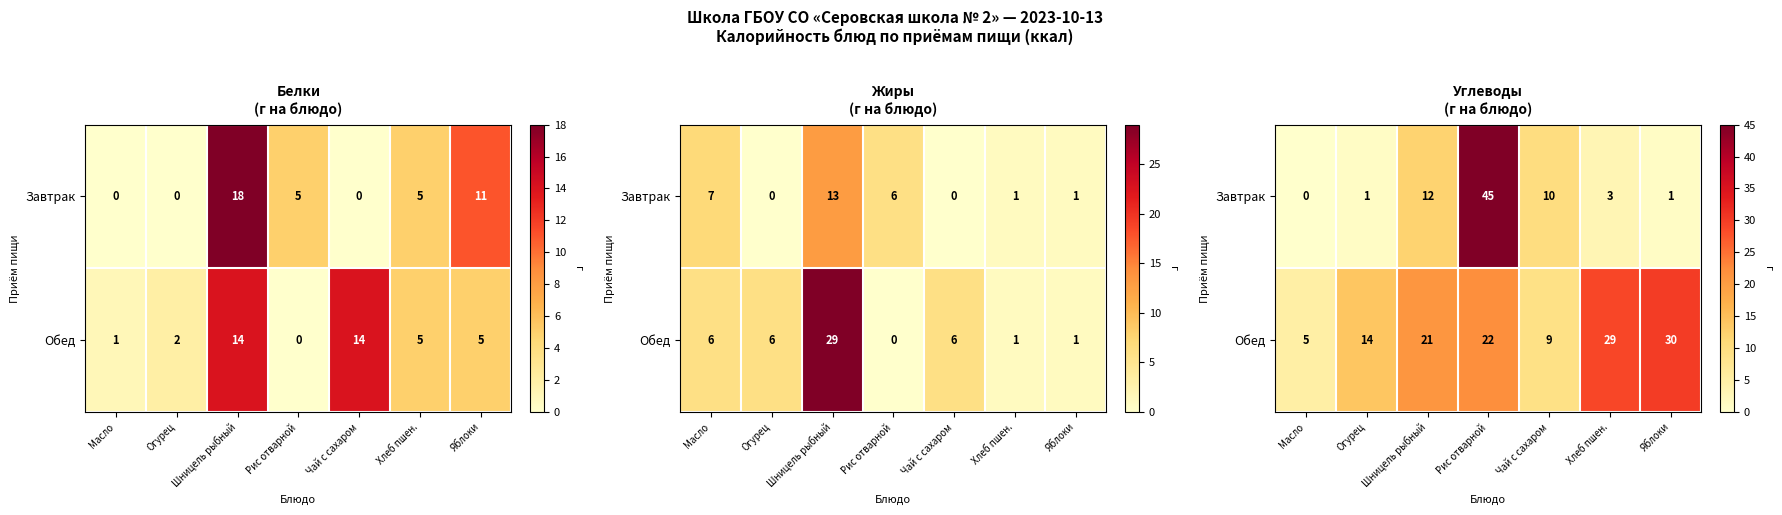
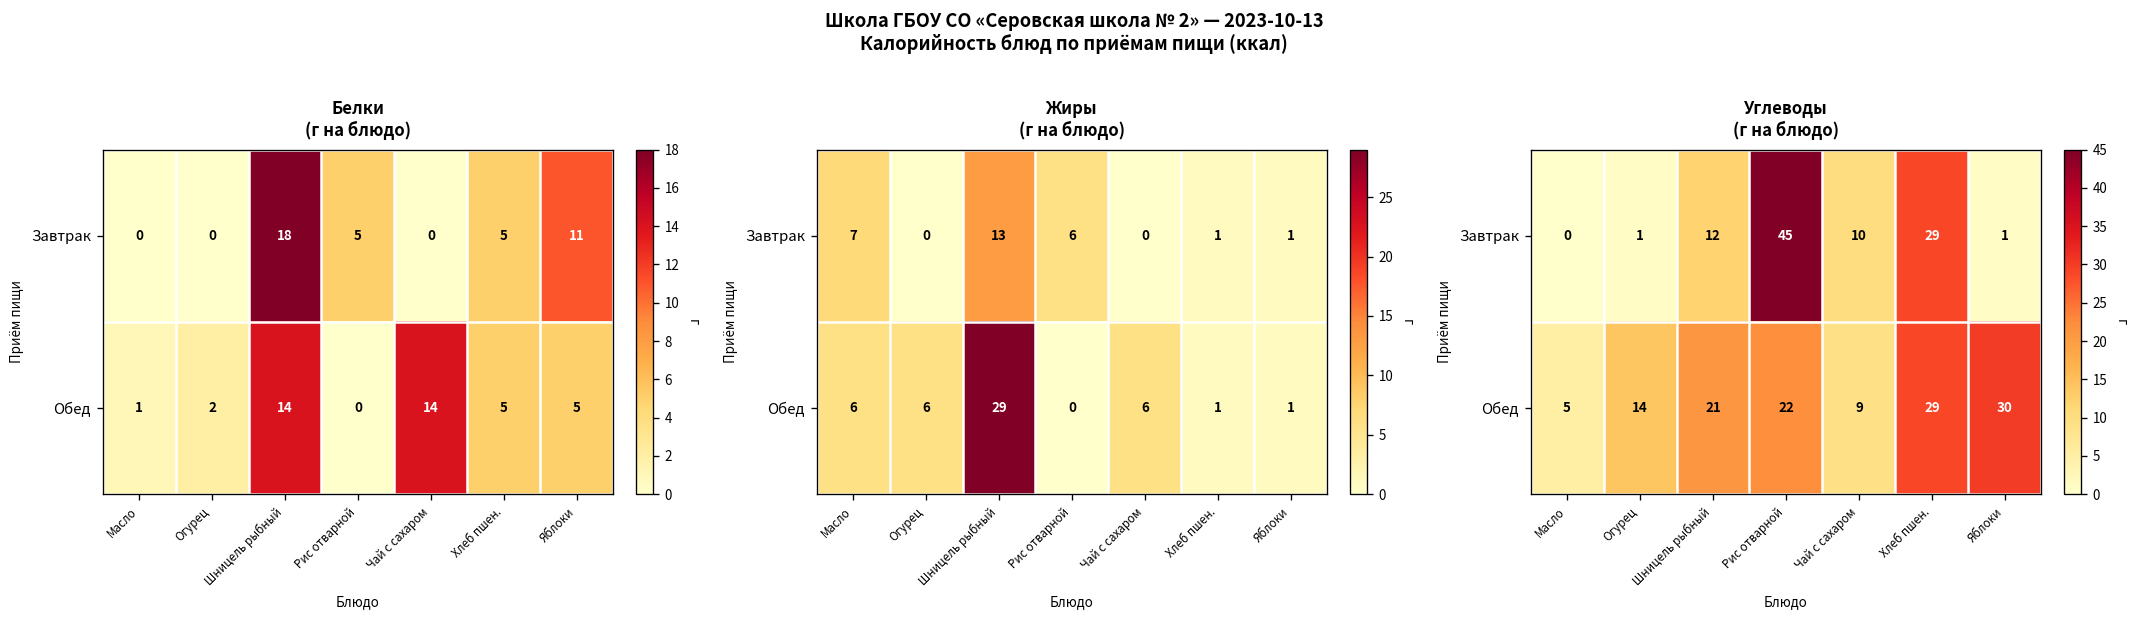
  {
    "Белки (г на блюдо)": {
      "Завтрак": {
        "Масло": 0,
        "Огурец": 0,
        "Шницель рыбный": 18,
        "Рис отварной": 5,
        "Чай с сахаром": 0,
        "Хлеб пшен.": 5,
        "Яблоки": 11
      },
      "Обед": {
        "Масло": 1,
        "Огурец": 2,
        "Шницель рыбный": 14,
        "Рис отварной": 0,
        "Чай с сахаром": 14,
        "Хлеб пшен.": 5,
        "Яблоки": 5
      }
    },
    "Жиры (г на блюдо)": {
      "Завтрак": {
        "Масло": 7,
        "Огурец": 0,
        "Шницель рыбный": 13,
        "Рис отварной": 6,
        "Чай с сахаром": 0,
        "Хлеб пшен.": 1,
        "Яблоки": 1
      },
      "Обед": {
        "Масло": 6,
        "Огурец": 6,
        "Шницель рыбный": 29,
        "Рис отварной": 0,
        "Чай с сахаром": 6,
        "Хлеб пшен.": 1,
        "Яблоки": 1
      }
    },
    "Углеводы (г на блюдо)": {
      "Завтрак": {
        "Масло": 0,
        "Огурец": 1,
        "Шницель рыбный": 12,
        "Рис отварной": 45,
        "Чай с сахаром": 10,
-       "Хлеб пшен.": 3,
+       "Хлеб пшен.": 29,
        "Яблоки": 1
      },
      "Обед": {
        "Масло": 5,
        "Огурец": 14,
        "Шницель рыбный": 21,
        "Рис отварной": 22,
        "Чай с сахаром": 9,
        "Хлеб пшен.": 29,
        "Яблоки": 30
      }
    }
  }
